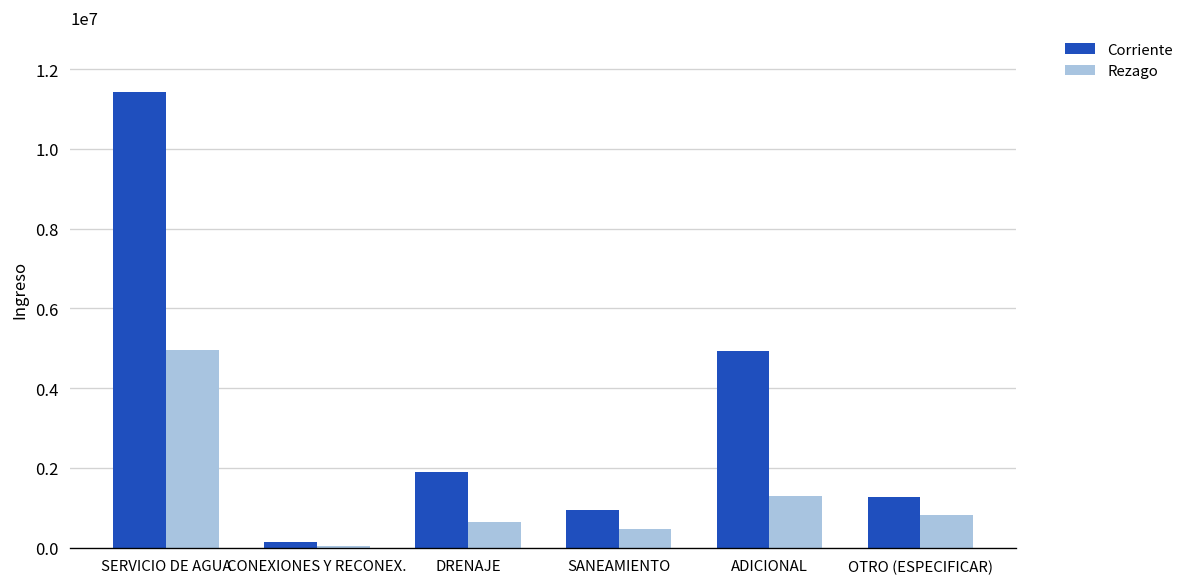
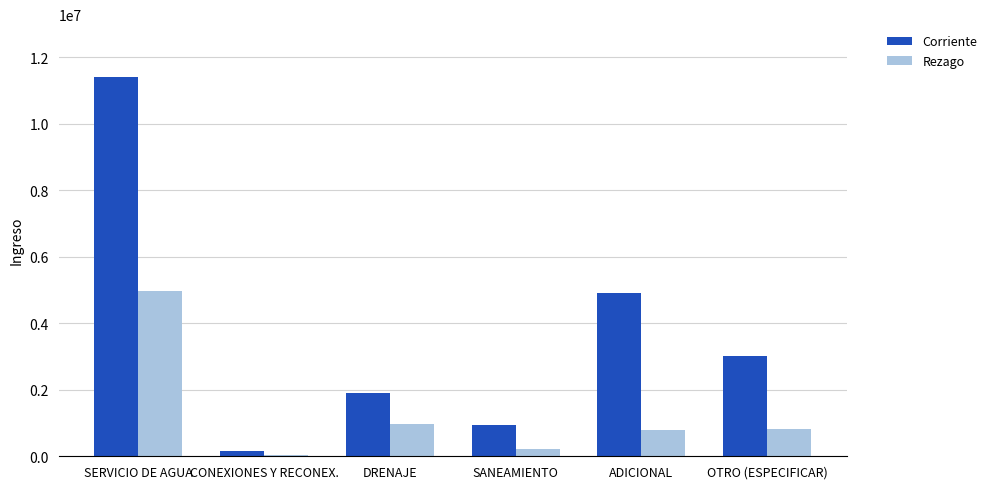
  {
    "Corriente": {
      "SERVICIO DE AGUA": 11400000,
      "CONEXIONES Y RECONEX.": 200000,
      "DRENAJE": 1900000,
      "SANEAMIENTO": 900000,
      "ADICIONAL": 4900000,
-     "OTRO (ESPECIFICAR)": 1300000
+     "OTRO (ESPECIFICAR)": 3000000
    },
    "Rezago": {
      "SERVICIO DE AGUA": 5000000,
-     "DRENAJE": 700000,
-     "SANEAMIENTO": 500000,
-     "ADICIONAL": 1300000,
+     "DRENAJE": 1000000,
+     "SANEAMIENTO": 200000,
+     "ADICIONAL": 800000,
      "OTRO (ESPECIFICAR)": 800000
    }
  }
